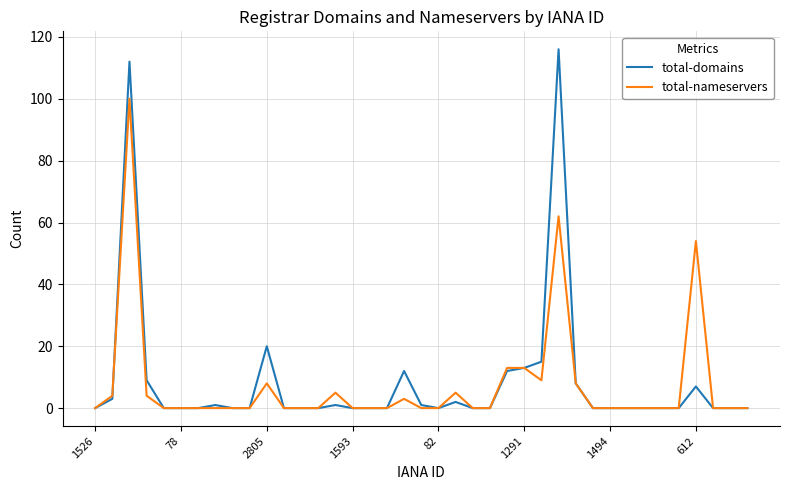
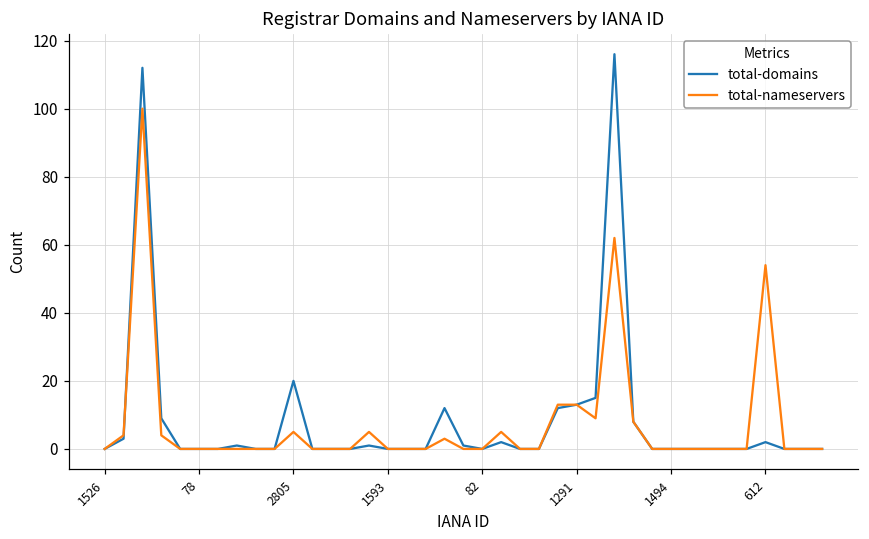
  {
    "total-domains": {
      "2805": 20,
-     "612": 7
+     "612": 2
    },
    "total-nameservers": {
-     "2805": 8,
+     "2805": 5,
      "612": 54
    }
  }
